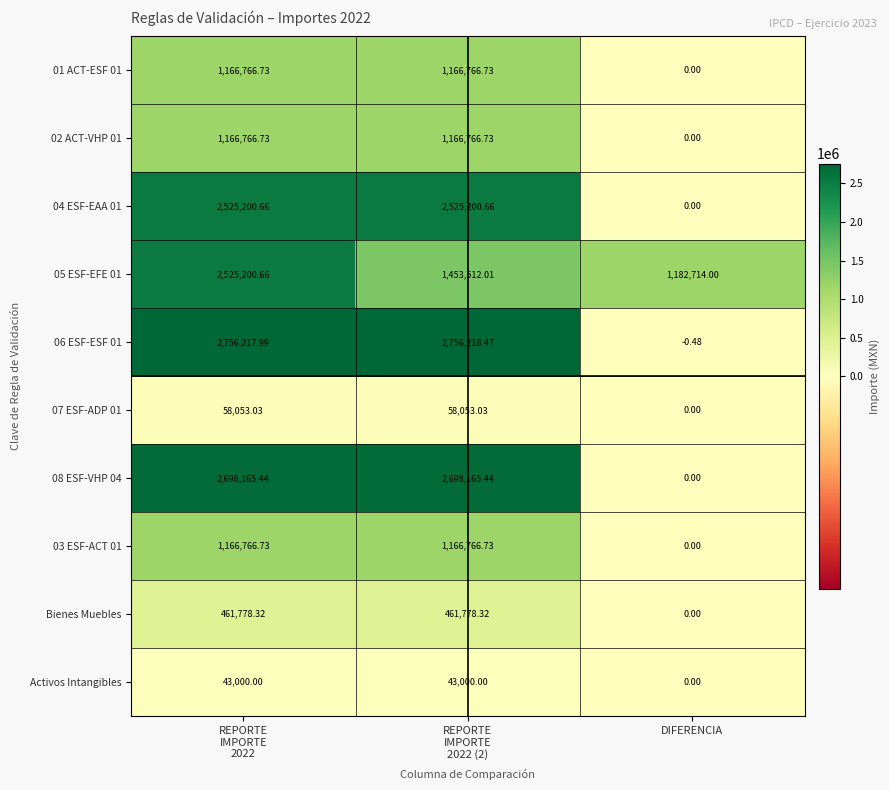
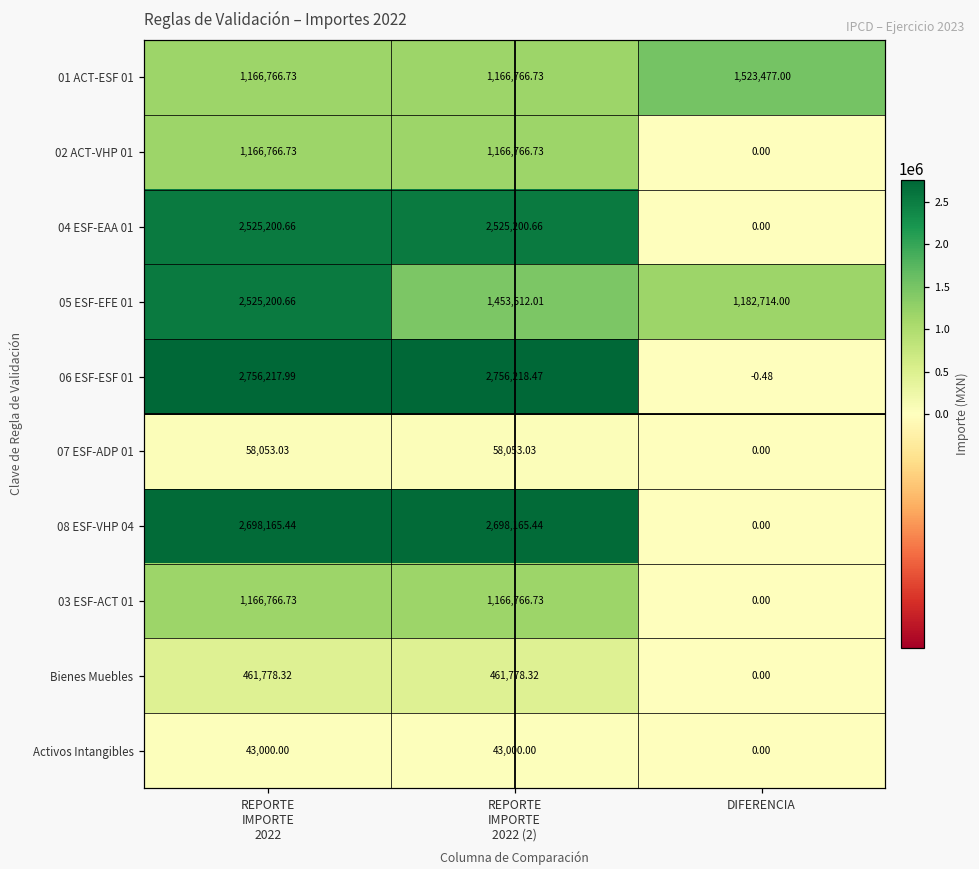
  {
    "01 ACT-ESF 01": {
      "REPORTE IMPORTE 2022": "1,166,766.73",
      "REPORTE IMPORTE 2022 (2)": "1,166,766.73",
-     "DIFERENCIA": "0.00"
+     "DIFERENCIA": "1,523,477.00"
    },
    "02 ACT-VHP 01": {
      "REPORTE IMPORTE 2022": "1,166,766.73",
      "REPORTE IMPORTE 2022 (2)": "1,166,766.73",
      "DIFERENCIA": "0.00"
    },
    "04 ESF-EAA 01": {
      "REPORTE IMPORTE 2022": "2,525,200.66",
      "REPORTE IMPORTE 2022 (2)": "2,525,200.66",
      "DIFERENCIA": "0.00"
    },
    "05 ESF-EFE 01": {
      "REPORTE IMPORTE 2022": "2,525,200.66",
      "REPORTE IMPORTE 2022 (2)": "1,453,512.01",
      "DIFERENCIA": "1,182,714.00"
    },
    "06 ESF-ESF 01": {
      "REPORTE IMPORTE 2022": "2,756,217.99",
      "REPORTE IMPORTE 2022 (2)": "2,756,218.47",
      "DIFERENCIA": "-0.48"
    },
    "07 ESF-ADP 01": {
      "REPORTE IMPORTE 2022": "58,053.03",
      "REPORTE IMPORTE 2022 (2)": "58,053.03",
      "DIFERENCIA": "0.00"
    },
    "08 ESF-VHP 04": {
      "REPORTE IMPORTE 2022": "2,698,165.44",
      "REPORTE IMPORTE 2022 (2)": "2,698,165.44",
      "DIFERENCIA": "0.00"
    },
    "03 ESF-ACT 01": {
      "REPORTE IMPORTE 2022": "1,166,766.73",
      "REPORTE IMPORTE 2022 (2)": "1,166,766.73",
      "DIFERENCIA": "0.00"
    },
    "Bienes Muebles": {
      "REPORTE IMPORTE 2022": "461,778.32",
      "REPORTE IMPORTE 2022 (2)": "461,778.32",
      "DIFERENCIA": "0.00"
    },
    "Activos Intangibles": {
      "REPORTE IMPORTE 2022": "43,000.00",
      "REPORTE IMPORTE 2022 (2)": "43,000.00",
      "DIFERENCIA": "0.00"
    }
  }
